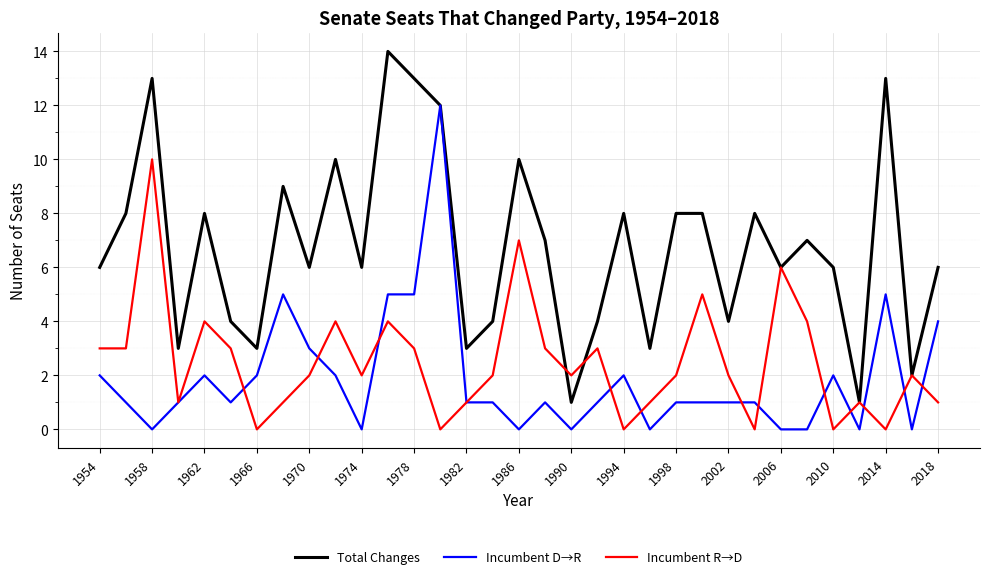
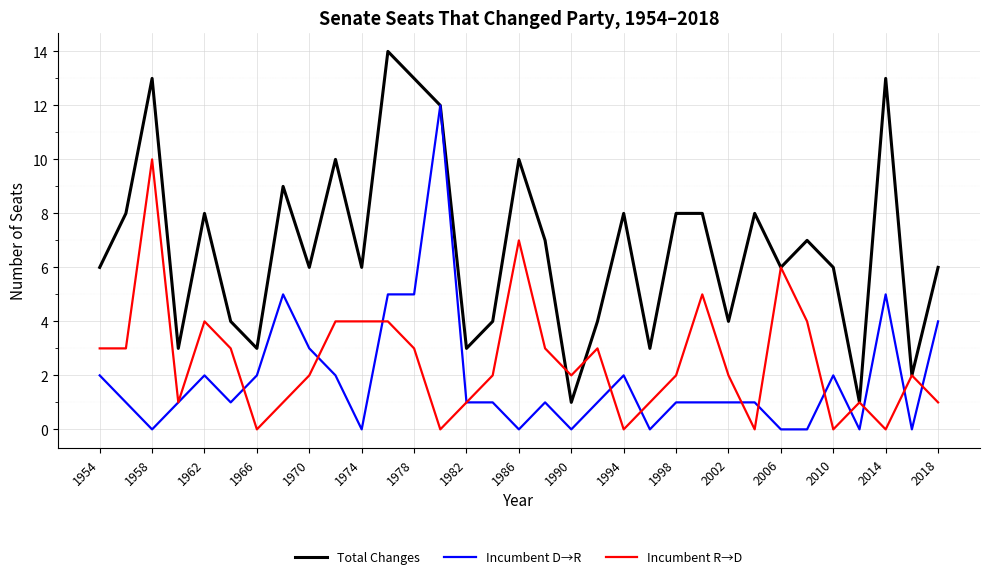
  {
    "Total Changes": {
      "1954": 6,
      "1958": 13,
      "1962": 8,
      "1966": 3,
      "1970": 6,
      "1974": 6,
      "1978": 13,
      "1982": 3,
      "1986": 10,
      "1990": 1,
      "1994": 8,
      "1998": 8,
      "2002": 4,
      "2010": 6,
      "2014": 13,
      "2018": 6
    },
    "Incumbent D→R": {
      "1954": 2,
      "1958": 0,
      "1962": 2,
      "1966": 2,
      "1970": 3,
      "1974": 0,
      "1978": 5,
      "1986": 0,
      "1990": 0,
      "1994": 2,
      "1998": 1,
      "2002": 1,
      "2006": 0,
      "2010": 2,
      "2014": 5,
      "2018": 4
    },
    "Incumbent R→D": {
      "1954": 3,
      "1958": 10,
      "1962": 4,
      "1966": 0,
      "1970": 2,
-     "1974": 2,
+     "1974": 4,
      "1978": 3,
      "1986": 7,
      "1990": 2,
      "1994": 0,
      "1998": 2,
      "2002": 2,
      "2010": 0,
      "2014": 0,
      "2018": 1
    }
  }
